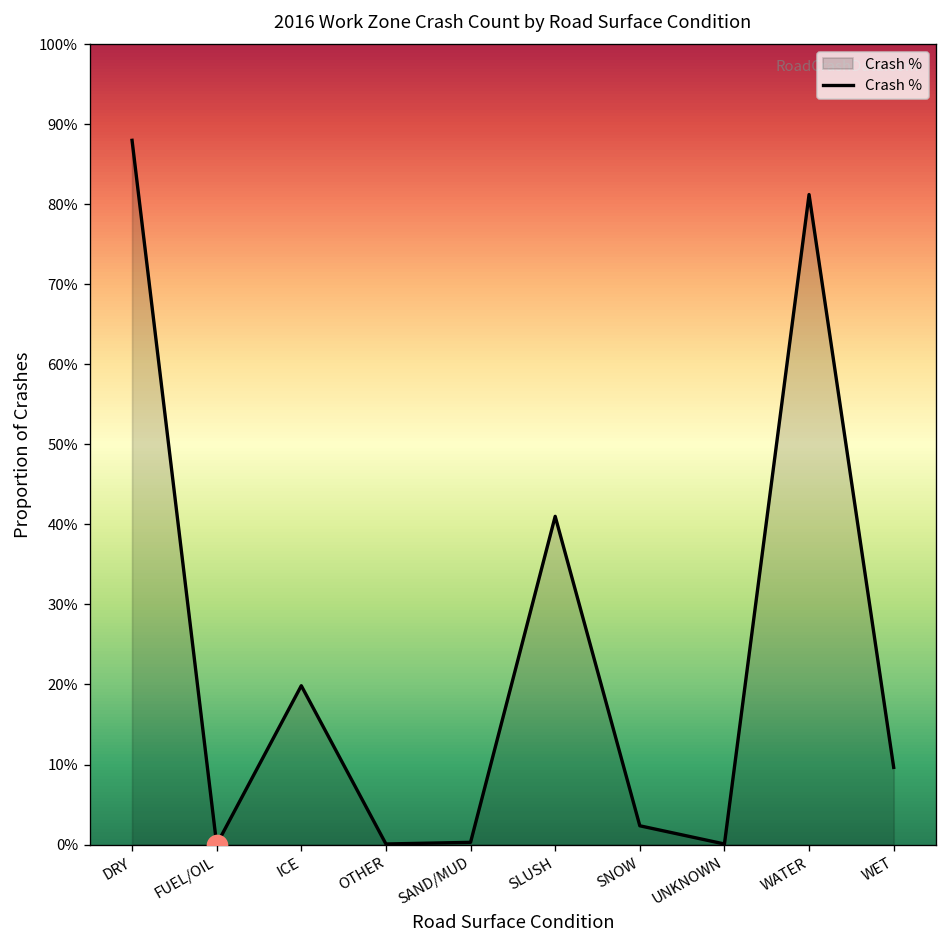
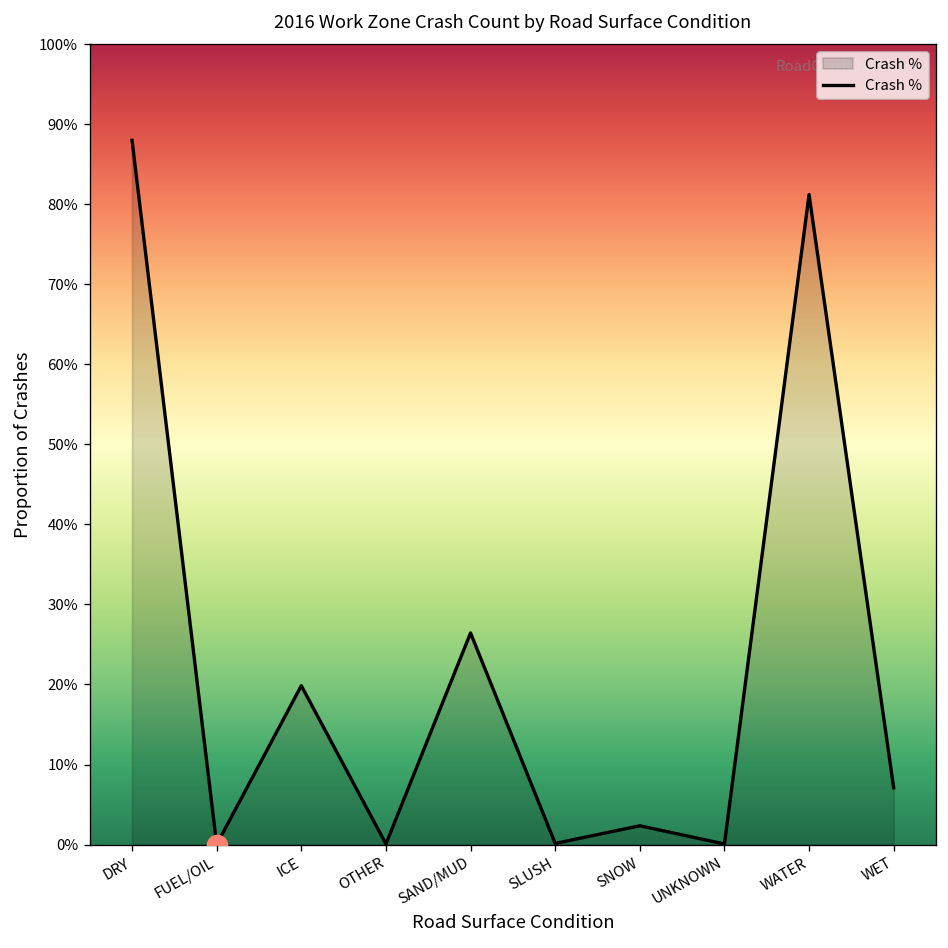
  {
    "Crash %": {
      "DRY": "88%",
      "ICE": "20%",
      "OTHER": "0%",
-     "SAND/MUD": "0%",
-     "SLUSH": "41%",
+     "SAND/MUD": "26%",
+     "SLUSH": "0%",
      "SNOW": "2%",
      "UNKNOWN": "0%",
      "WATER": "81%",
-     "WET": "10%"
+     "WET": "7%"
    }
  }
